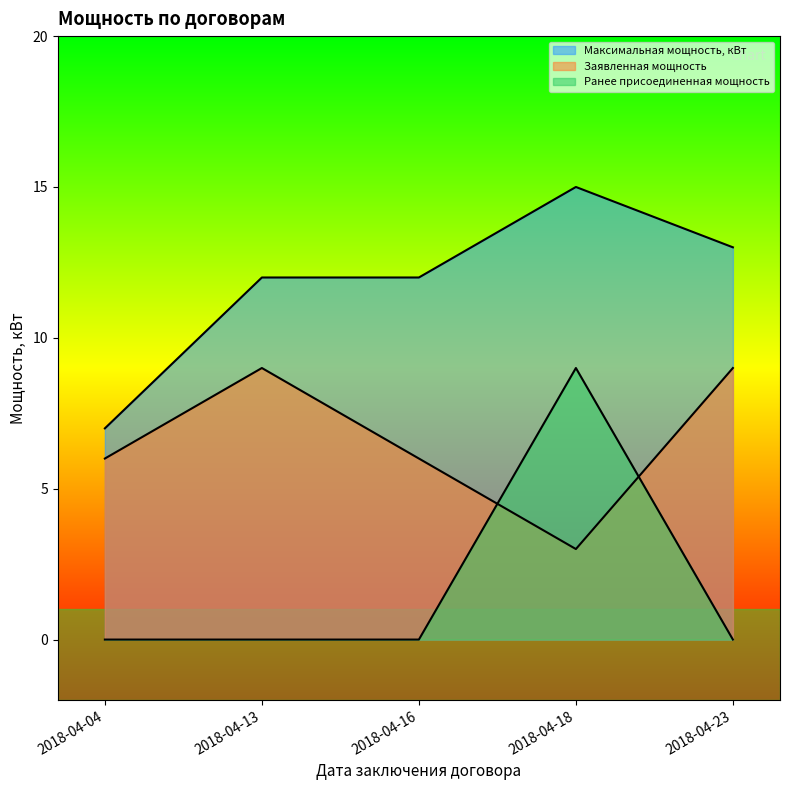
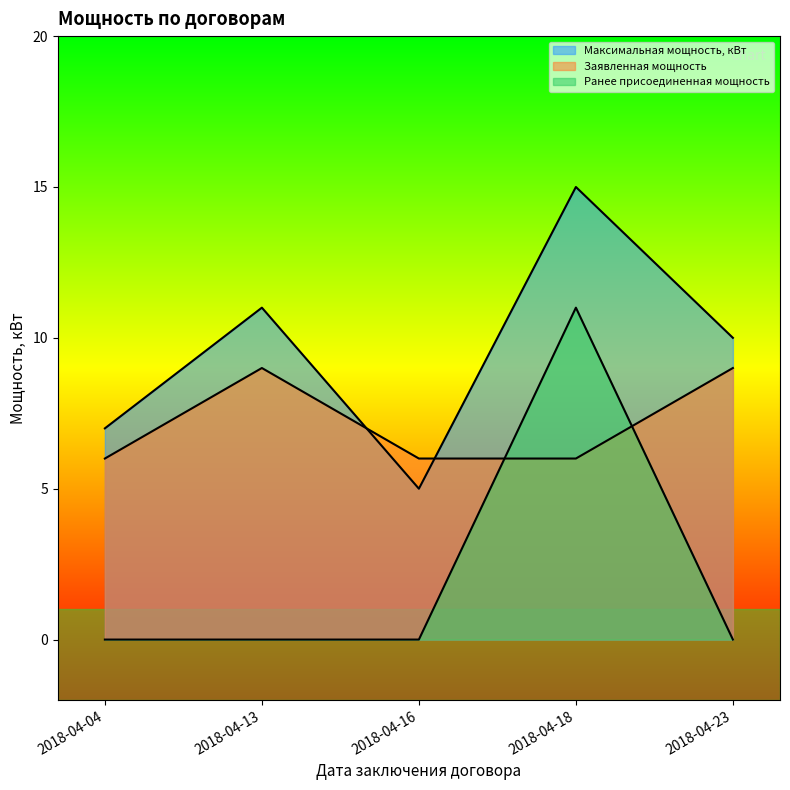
  {
    "Максимальная мощность, кВт": {
      "2018-04-04": 7,
-     "2018-04-13": 12,
-     "2018-04-16": 12,
+     "2018-04-13": 11,
+     "2018-04-16": 5,
      "2018-04-18": 15,
-     "2018-04-23": 13
+     "2018-04-23": 10
    },
    "Заявленная мощность": {
      "2018-04-04": 6,
      "2018-04-13": 9,
      "2018-04-16": 6,
-     "2018-04-18": 3,
+     "2018-04-18": 6,
      "2018-04-23": 9
    },
    "Ранее присоединенная мощность": {
-     "2018-04-18": 9
+     "2018-04-18": 11
    }
  }
